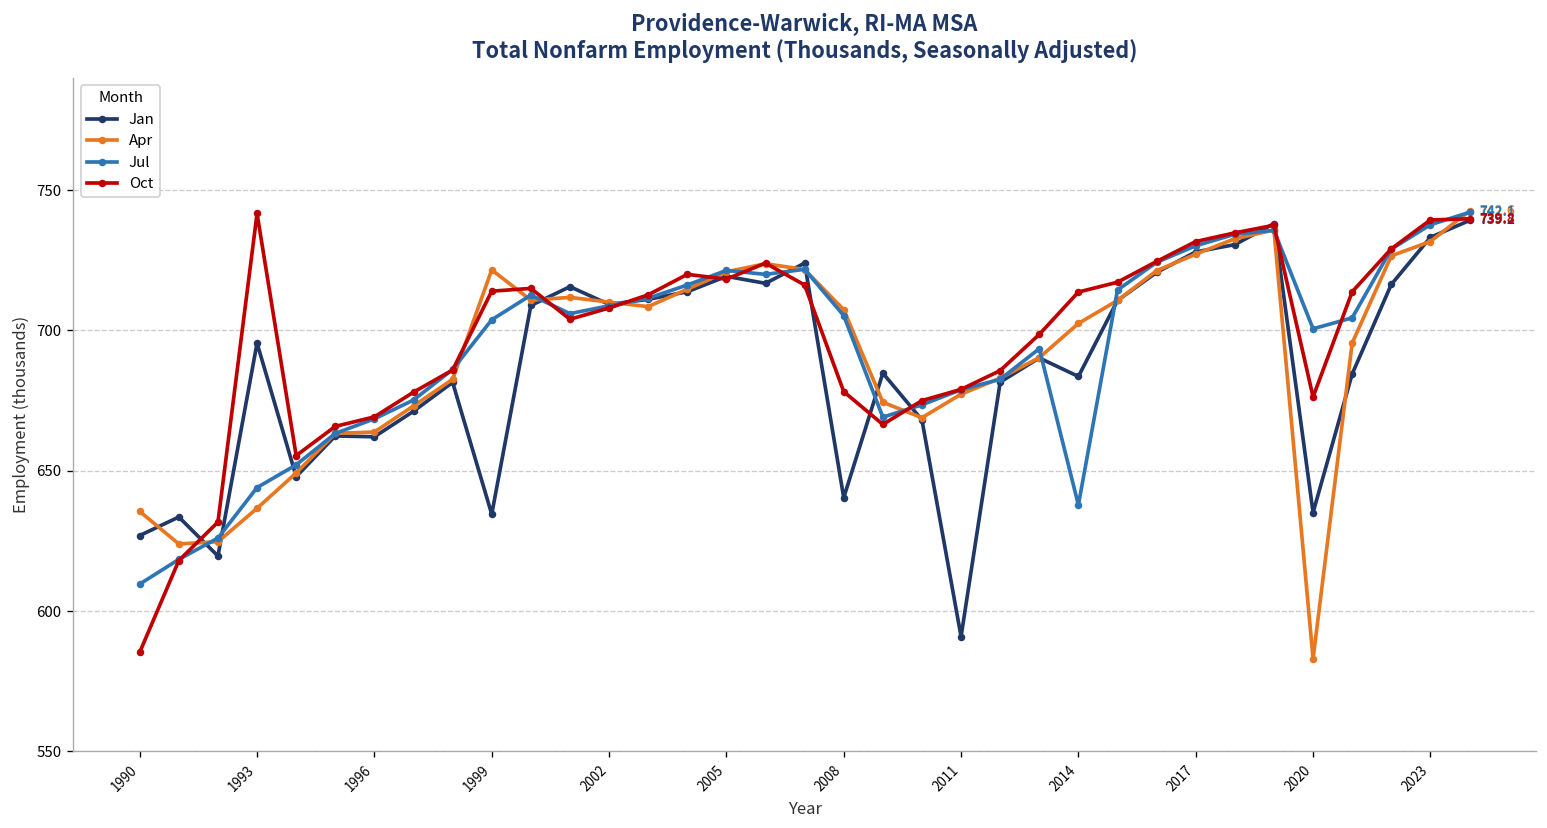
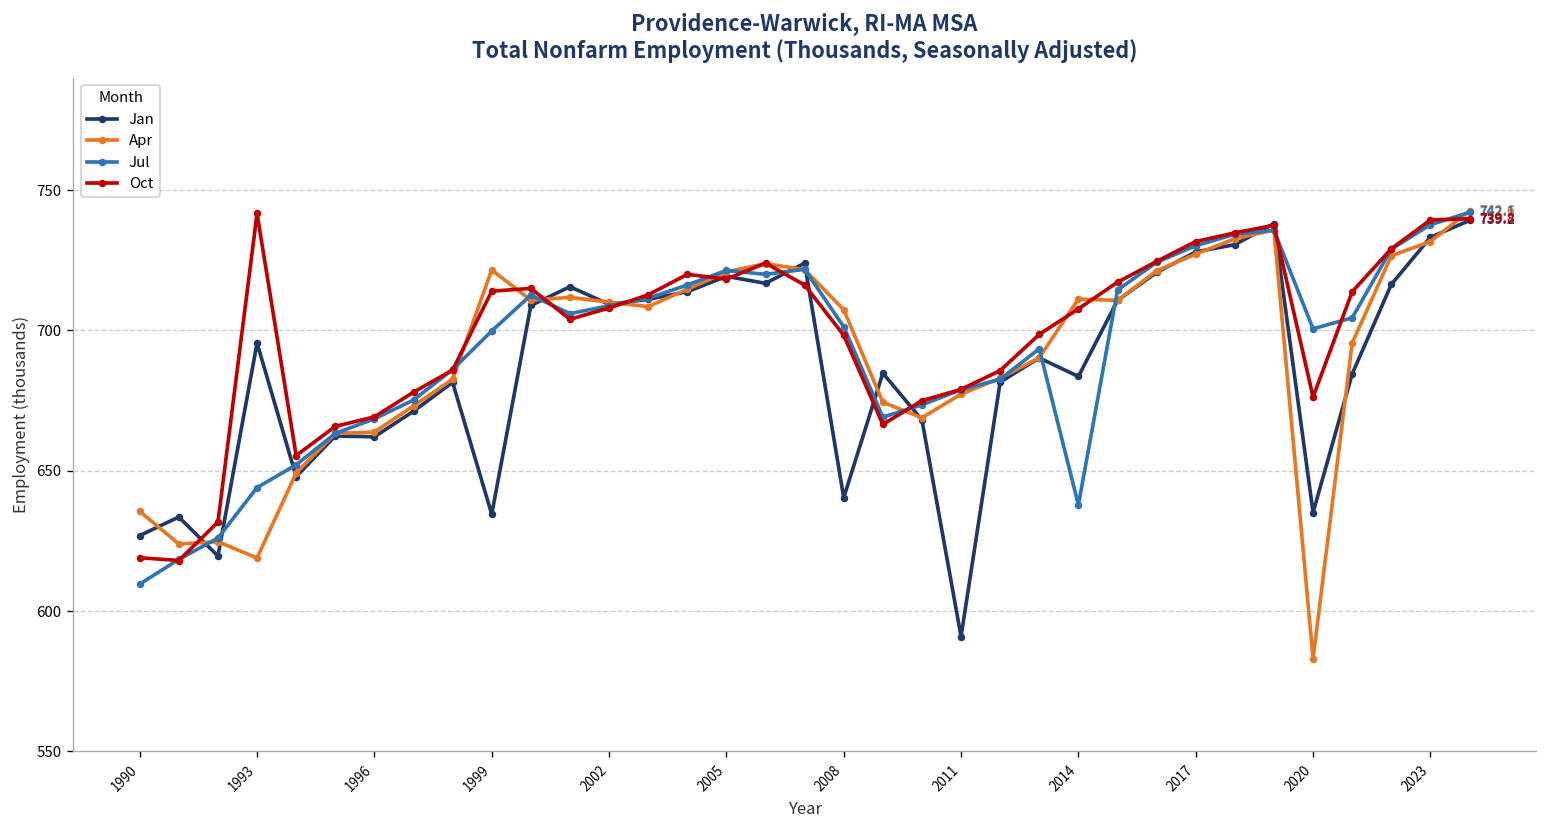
  {
    "Jan": {
      "1990": 627,
      "1993": 696,
      "1996": 662,
      "1999": 635,
      "2008": 640,
      "2011": 591,
      "2014": 684,
      "2020": 635,
      "2023": 733
    },
    "Apr": {
      "1990": 636,
-     "1993": 637,
+     "1993": 619,
      "1996": 664,
      "1999": 722,
      "2008": 707,
      "2011": 677,
-     "2014": 703,
+     "2014": 711,
      "2020": 583,
      "2023": 732
    },
    "Jul": {
      "1990": 610,
      "1993": 644,
-     "1999": 704,
-     "2008": 705,
+     "1999": 700,
+     "2008": 701,
      "2014": 638,
      "2017": 730,
      "2020": 701,
      "2023": 738
    },
    "Oct": {
-     "1990": 585,
+     "1990": 619,
      "1993": 742,
      "1999": 714,
-     "2008": 678,
-     "2014": 714,
+     "2008": 698,
+     "2014": 708,
      "2017": 732,
      "2020": 676,
      "2023": 739
    }
  }
